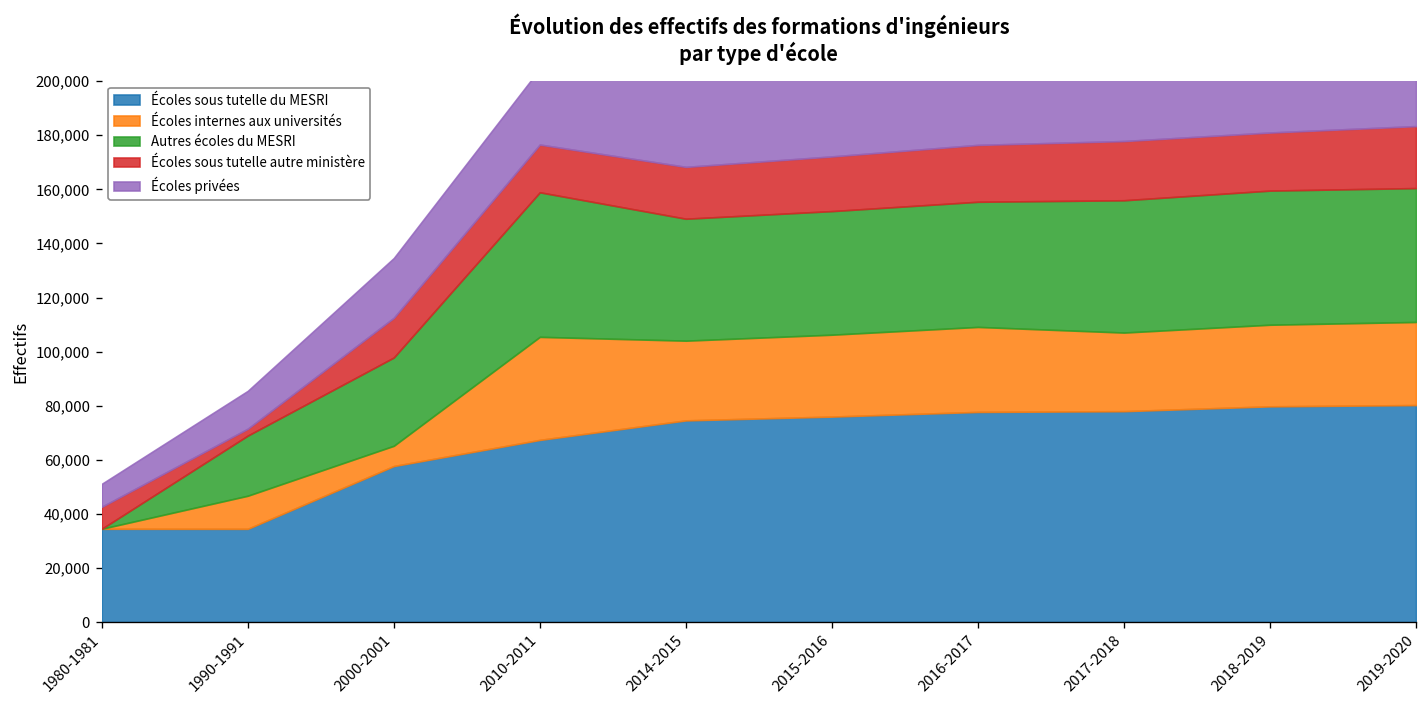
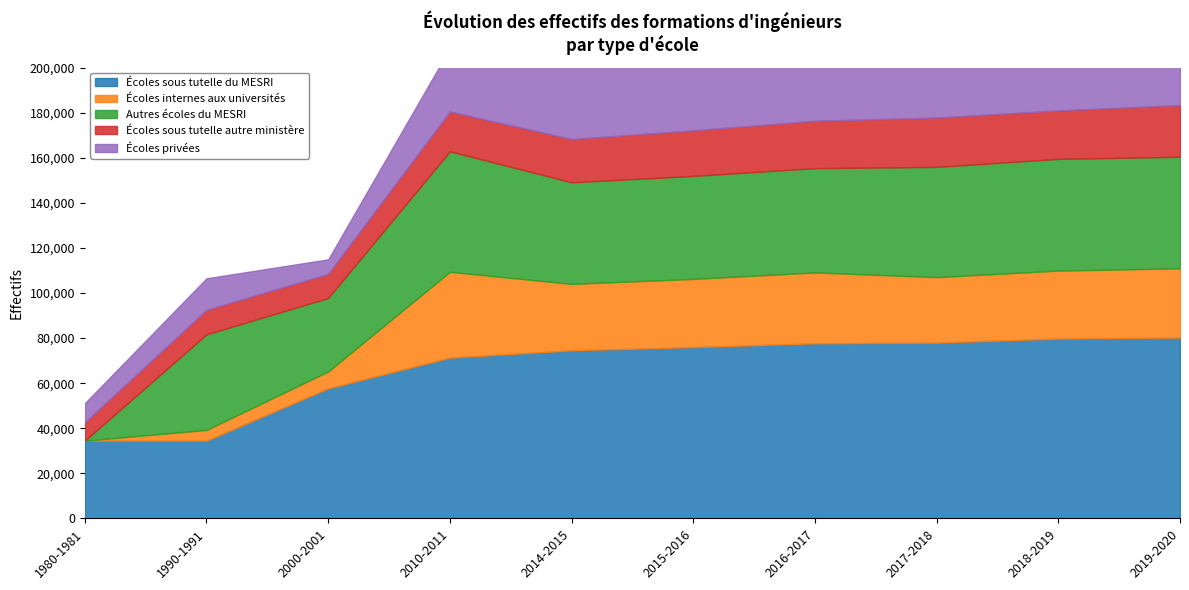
  {
    "Écoles sous tutelle du MESRI": {
      "1990-1991": "34,000",
      "2000-2001": "58,000",
-     "2010-2011": "67,000",
+     "2010-2011": "71,000",
      "2014-2015": "75,000",
      "2015-2016": "76,000",
      "2016-2017": "78,000",
      "2017-2018": "78,000",
      "2018-2019": "80,000",
      "2019-2020": "80,000"
    },
    "Écoles internes aux universités": {
-     "1990-1991": "12,000",
+     "1990-1991": "5,000",
      "2000-2001": "7,000",
      "2010-2011": "38,000",
      "2014-2015": "29,000",
      "2015-2016": "30,000",
      "2016-2017": "31,000",
      "2017-2018": "29,000",
      "2018-2019": "30,000",
      "2019-2020": "31,000"
    },
    "Autres écoles du MESRI": {
-     "1990-1991": "22,000",
+     "1990-1991": "42,000",
      "2000-2001": "33,000",
      "2010-2011": "53,000",
      "2014-2015": "45,000",
      "2015-2016": "46,000",
      "2016-2017": "46,000",
      "2017-2018": "49,000",
      "2018-2019": "50,000",
      "2019-2020": "50,000"
    },
    "Écoles sous tutelle autre ministère": {
      "1980-1981": "8,000",
-     "1990-1991": "3,000",
-     "2000-2001": "15,000",
+     "1990-1991": "11,000",
+     "2000-2001": "11,000",
      "2010-2011": "18,000",
      "2014-2015": "19,000",
      "2015-2016": "20,000",
      "2016-2017": "21,000",
      "2017-2018": "22,000",
      "2018-2019": "21,000",
      "2019-2020": "23,000"
    },
    "Écoles privées": {
      "1980-1981": "8,000",
      "1990-1991": "14,000",
-     "2000-2001": "22,000"
+     "2000-2001": "6,000"
    }
  }
